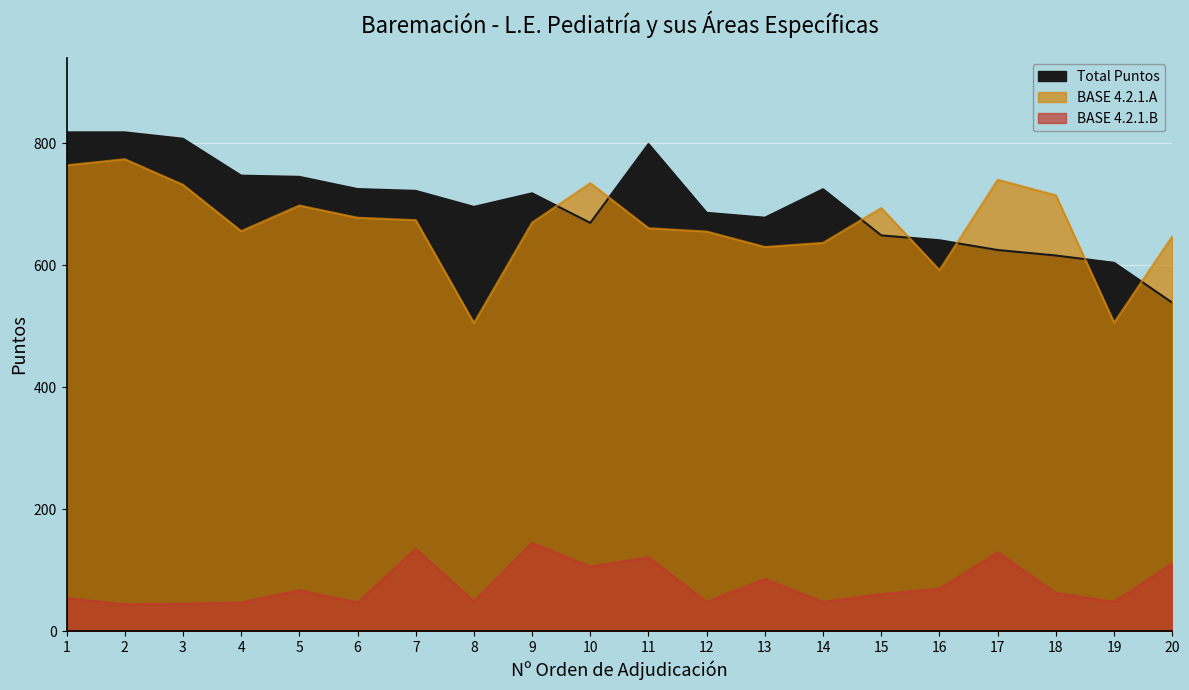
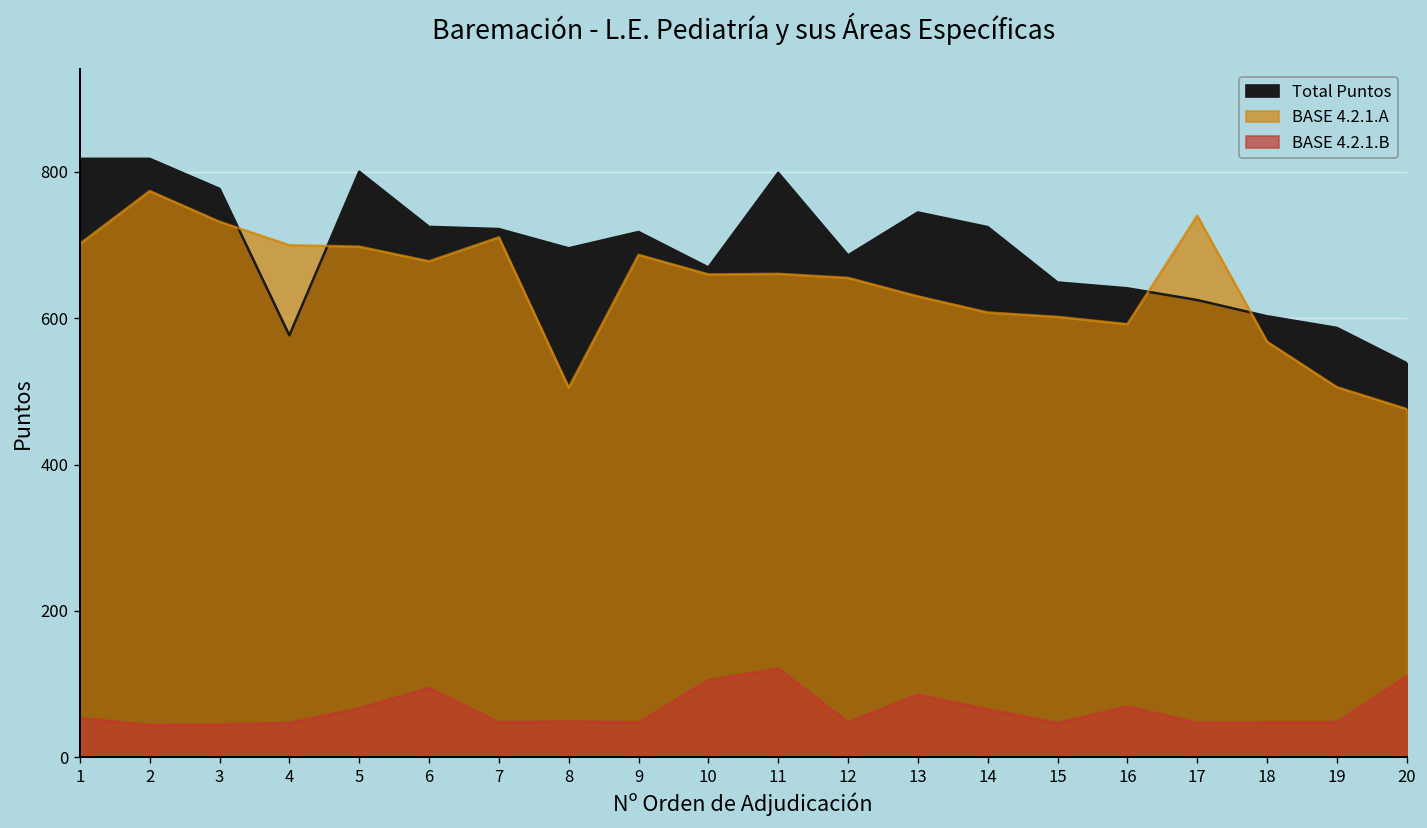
  {
    "Total Puntos": {
      "1": 820,
      "2": 820,
-     "3": 810,
-     "4": 750,
-     "5": 750,
+     "3": 780,
+     "4": 580,
+     "5": 800,
      "6": 730,
      "7": 720,
      "8": 700,
      "9": 720,
      "10": 670,
      "11": 800,
      "12": 690,
-     "13": 680,
+     "13": 740,
      "14": 720,
      "15": 650,
      "16": 640,
      "17": 630,
-     "18": 620,
-     "19": 600,
+     "18": 600,
+     "19": 590,
      "20": 540
    },
    "BASE 4.2.1.A": {
-     "1": 760,
+     "1": 700,
      "2": 770,
      "3": 730,
-     "4": 660,
+     "4": 700,
      "5": 700,
      "6": 680,
-     "7": 670,
+     "7": 710,
      "8": 510,
-     "9": 670,
-     "10": 730,
+     "9": 690,
+     "10": 660,
      "11": 660,
      "12": 660,
      "13": 630,
-     "14": 640,
-     "15": 690,
+     "14": 610,
+     "15": 600,
      "16": 590,
      "17": 740,
-     "18": 710,
+     "18": 570,
      "19": 510,
-     "20": 650
+     "20": 480
    },
    "BASE 4.2.1.B": {
      "1": 50,
      "2": 40,
      "3": 50,
      "4": 50,
      "5": 70,
-     "6": 50,
-     "7": 140,
+     "6": 90,
+     "7": 50,
      "8": 50,
-     "9": 140,
+     "9": 50,
      "10": 110,
      "11": 120,
      "12": 50,
      "13": 90,
-     "14": 50,
-     "15": 60,
+     "14": 70,
+     "15": 50,
      "16": 70,
-     "17": 130,
-     "18": 60,
+     "17": 50,
+     "18": 50,
      "19": 50,
      "20": 110
    }
  }
